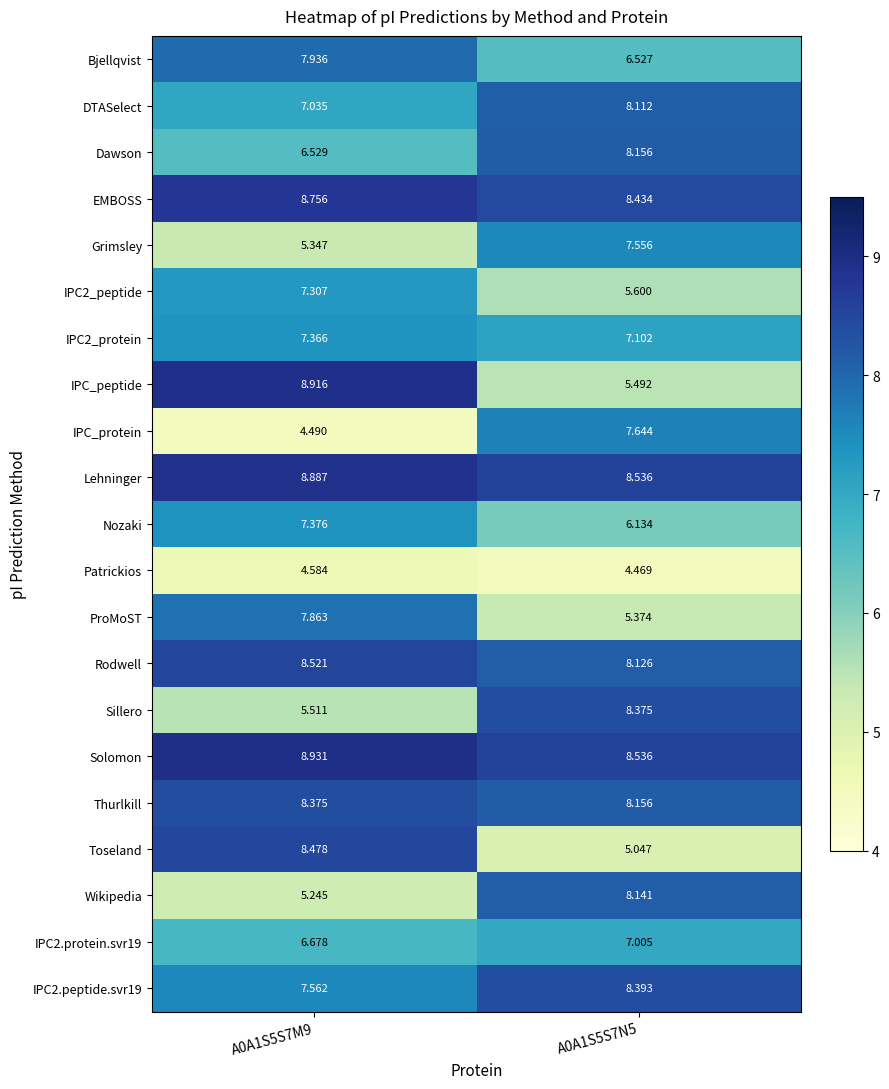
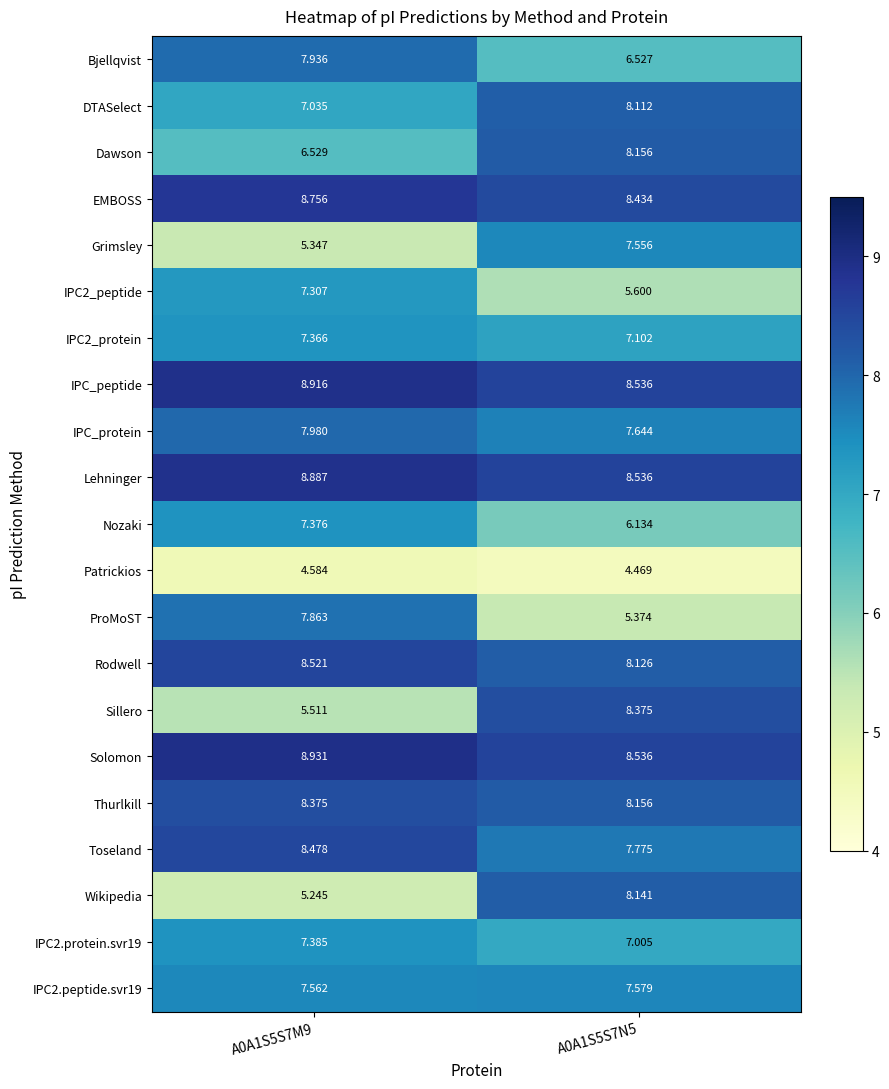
  {
    "Bjellqvist": {
      "A0A1S5S7M9": 7.936,
      "A0A1S5S7N5": 6.527
    },
    "DTASelect": {
      "A0A1S5S7M9": 7.035,
      "A0A1S5S7N5": 8.112
    },
    "Dawson": {
      "A0A1S5S7M9": 6.529,
      "A0A1S5S7N5": 8.156
    },
    "EMBOSS": {
      "A0A1S5S7M9": 8.756,
      "A0A1S5S7N5": 8.434
    },
    "Grimsley": {
      "A0A1S5S7M9": 5.347,
      "A0A1S5S7N5": 7.556
    },
    "IPC2_peptide": {
      "A0A1S5S7M9": 7.307,
      "A0A1S5S7N5": 5.600
    },
    "IPC2_protein": {
      "A0A1S5S7M9": 7.366,
      "A0A1S5S7N5": 7.102
    },
    "IPC_peptide": {
      "A0A1S5S7M9": 8.916,
-     "A0A1S5S7N5": 5.492
+     "A0A1S5S7N5": 8.536
    },
    "IPC_protein": {
-     "A0A1S5S7M9": 4.490,
+     "A0A1S5S7M9": 7.980,
      "A0A1S5S7N5": 7.644
    },
    "Lehninger": {
      "A0A1S5S7M9": 8.887,
      "A0A1S5S7N5": 8.536
    },
    "Nozaki": {
      "A0A1S5S7M9": 7.376,
      "A0A1S5S7N5": 6.134
    },
    "Patrickios": {
      "A0A1S5S7M9": 4.584,
      "A0A1S5S7N5": 4.469
    },
    "ProMoST": {
      "A0A1S5S7M9": 7.863,
      "A0A1S5S7N5": 5.374
    },
    "Rodwell": {
      "A0A1S5S7M9": 8.521,
      "A0A1S5S7N5": 8.126
    },
    "Sillero": {
      "A0A1S5S7M9": 5.511,
      "A0A1S5S7N5": 8.375
    },
    "Solomon": {
      "A0A1S5S7M9": 8.931,
      "A0A1S5S7N5": 8.536
    },
    "Thurlkill": {
      "A0A1S5S7M9": 8.375,
      "A0A1S5S7N5": 8.156
    },
    "Toseland": {
      "A0A1S5S7M9": 8.478,
-     "A0A1S5S7N5": 5.047
+     "A0A1S5S7N5": 7.775
    },
    "Wikipedia": {
      "A0A1S5S7M9": 5.245,
      "A0A1S5S7N5": 8.141
    },
    "IPC2.protein.svr19": {
-     "A0A1S5S7M9": 6.678,
+     "A0A1S5S7M9": 7.385,
      "A0A1S5S7N5": 7.005
    },
    "IPC2.peptide.svr19": {
      "A0A1S5S7M9": 7.562,
-     "A0A1S5S7N5": 8.393
+     "A0A1S5S7N5": 7.579
    }
  }
